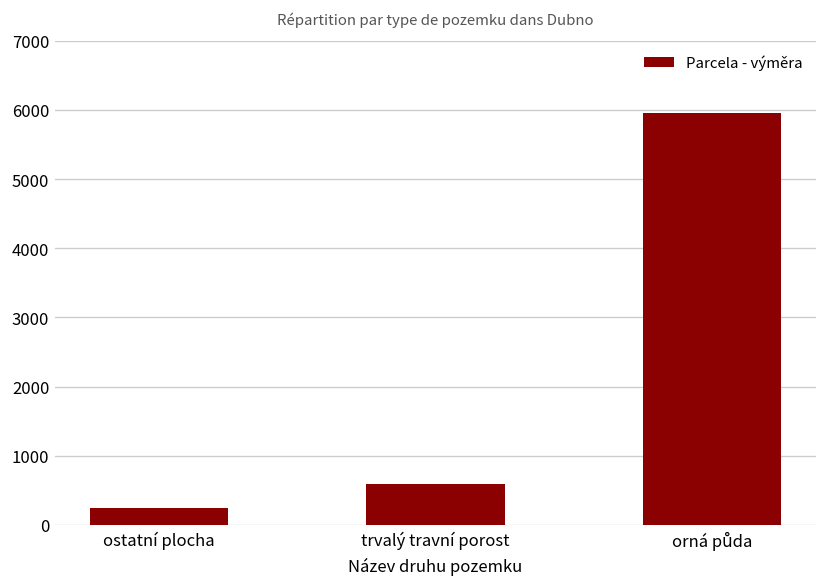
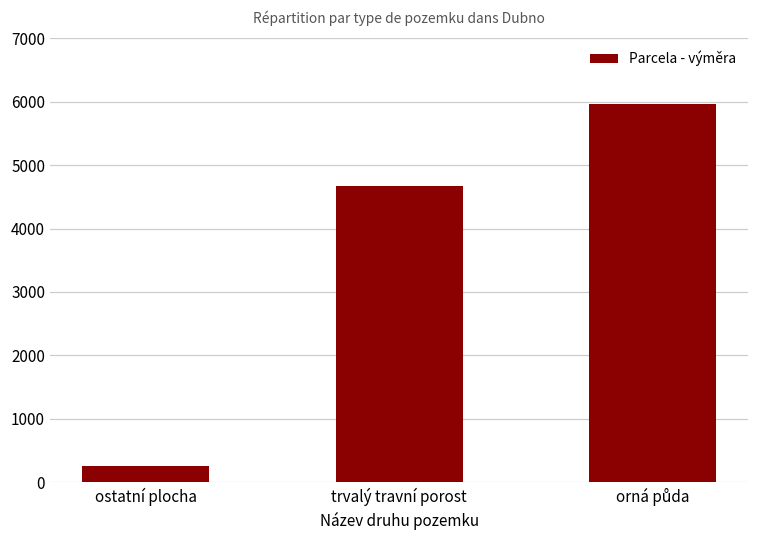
  {
    "ostatní plocha": 300,
-   "trvalý travní porost": 600,
+   "trvalý travní porost": 4700,
    "orná půda": 6000
  }
